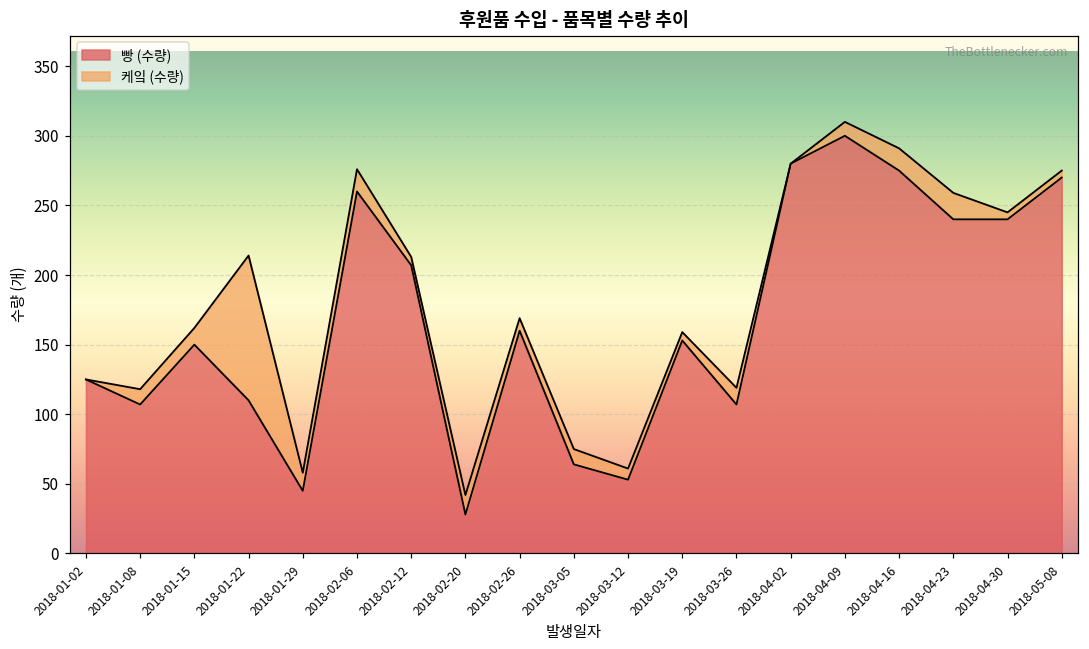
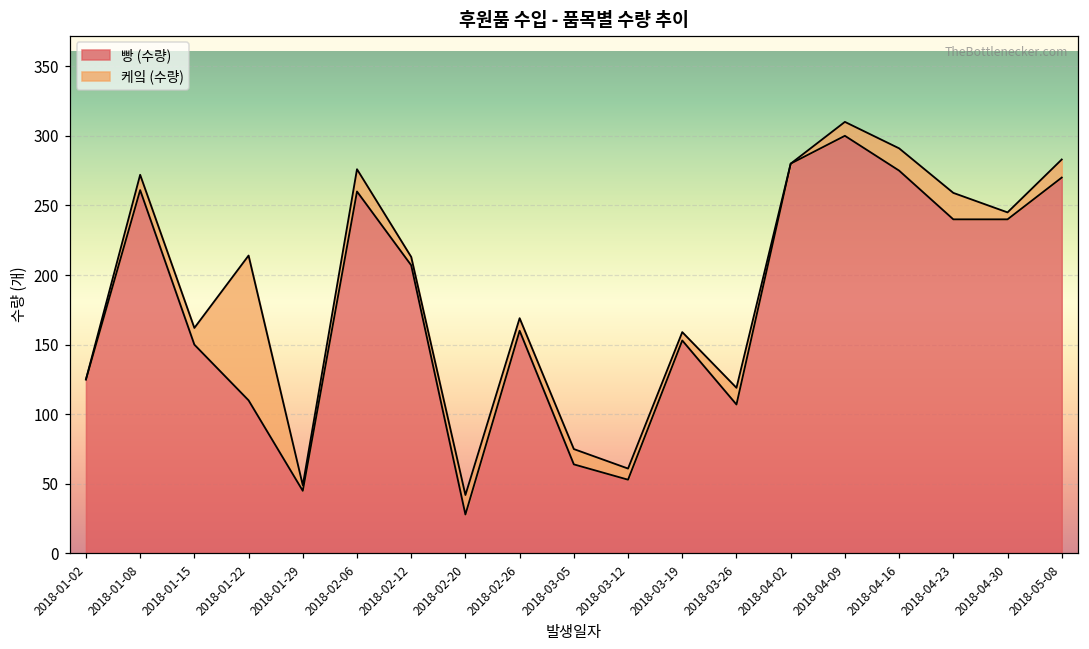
  {
    "빵 (수량)": {
-     "2018-01-08": 107,
+     "2018-01-08": 261,
      "2018-01-15": 150,
      "2018-01-22": 110,
      "2018-01-29": 45,
      "2018-02-06": 260,
      "2018-02-12": 207,
      "2018-02-20": 28,
      "2018-02-26": 160,
      "2018-03-05": 64,
      "2018-03-12": 53,
      "2018-03-19": 153,
      "2018-03-26": 107,
      "2018-04-09": 300,
      "2018-04-16": 275,
      "2018-04-23": 240,
      "2018-04-30": 240,
      "2018-05-08": 270
    },
    "케잌 (수량)": {
      "2018-01-08": 11,
      "2018-01-15": 12,
      "2018-01-22": 104,
-     "2018-01-29": 13,
+     "2018-01-29": 4,
      "2018-02-06": 16,
      "2018-02-12": 6,
      "2018-02-20": 14,
      "2018-02-26": 9,
      "2018-03-05": 11,
      "2018-03-12": 8,
      "2018-03-19": 6,
      "2018-03-26": 12,
      "2018-04-09": 10,
      "2018-04-16": 16,
      "2018-04-23": 19,
      "2018-04-30": 5,
-     "2018-05-08": 5
+     "2018-05-08": 13
    }
  }
